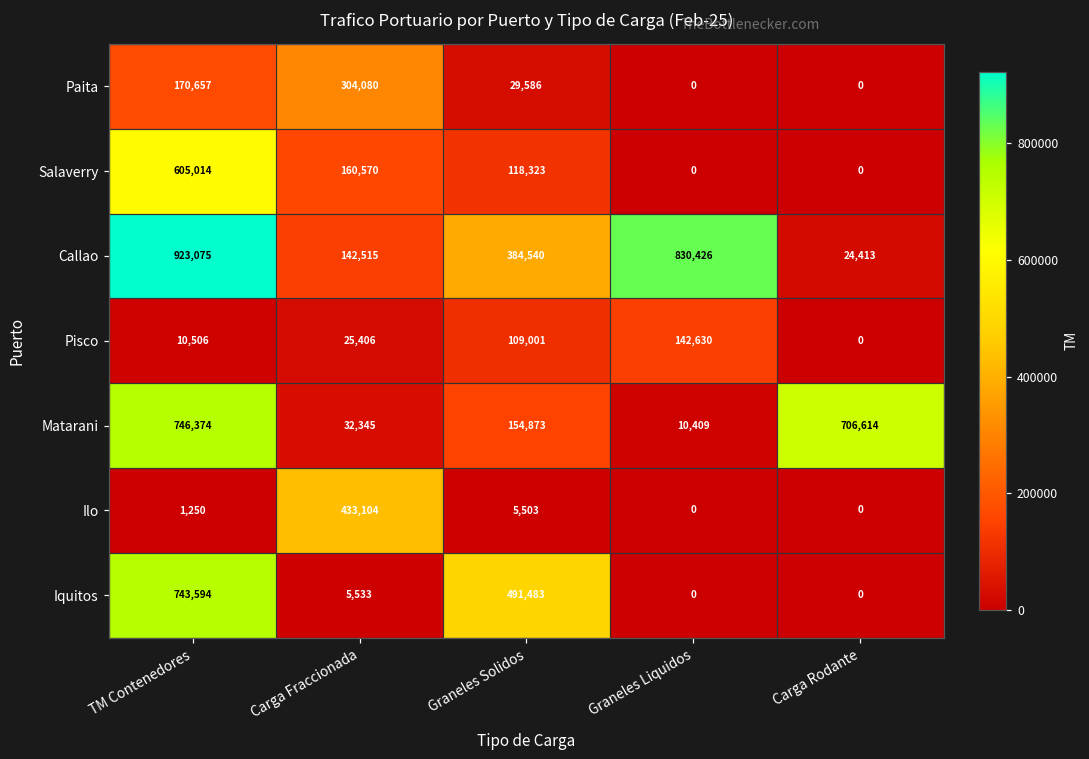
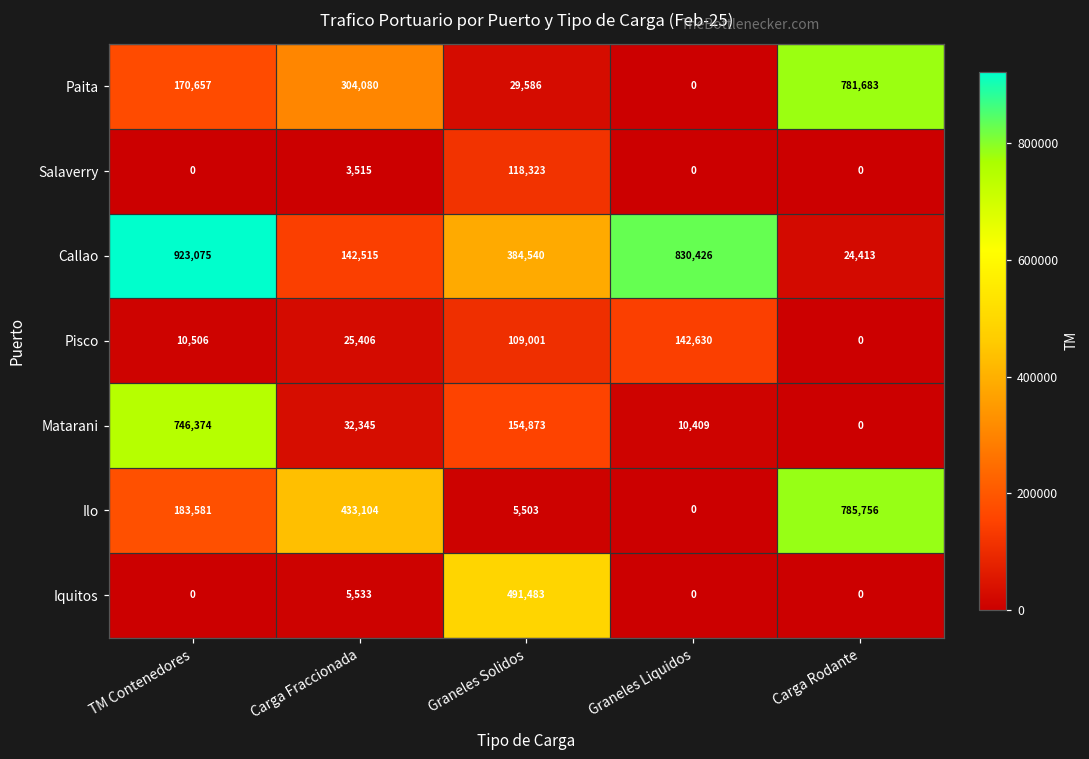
  {
    "Paita": {
      "TM Contenedores": "170,657",
      "Carga Fraccionada": "304,080",
      "Graneles Solidos": "29,586",
      "Graneles Liquidos": "0",
-     "Carga Rodante": "0"
+     "Carga Rodante": "781,683"
    },
    "Salaverry": {
-     "TM Contenedores": "605,014",
-     "Carga Fraccionada": "160,570",
+     "TM Contenedores": "0",
+     "Carga Fraccionada": "3,515",
      "Graneles Solidos": "118,323",
      "Graneles Liquidos": "0",
      "Carga Rodante": "0"
    },
    "Callao": {
      "TM Contenedores": "923,075",
      "Carga Fraccionada": "142,515",
      "Graneles Solidos": "384,540",
      "Graneles Liquidos": "830,426",
      "Carga Rodante": "24,413"
    },
    "Pisco": {
      "TM Contenedores": "10,506",
      "Carga Fraccionada": "25,406",
      "Graneles Solidos": "109,001",
      "Graneles Liquidos": "142,630",
      "Carga Rodante": "0"
    },
    "Matarani": {
      "TM Contenedores": "746,374",
      "Carga Fraccionada": "32,345",
      "Graneles Solidos": "154,873",
      "Graneles Liquidos": "10,409",
-     "Carga Rodante": "706,614"
+     "Carga Rodante": "0"
    },
    "Ilo": {
-     "TM Contenedores": "1,250",
+     "TM Contenedores": "183,581",
      "Carga Fraccionada": "433,104",
      "Graneles Solidos": "5,503",
      "Graneles Liquidos": "0",
-     "Carga Rodante": "0"
+     "Carga Rodante": "785,756"
    },
    "Iquitos": {
-     "TM Contenedores": "743,594",
+     "TM Contenedores": "0",
      "Carga Fraccionada": "5,533",
      "Graneles Solidos": "491,483",
      "Graneles Liquidos": "0",
      "Carga Rodante": "0"
    }
  }
